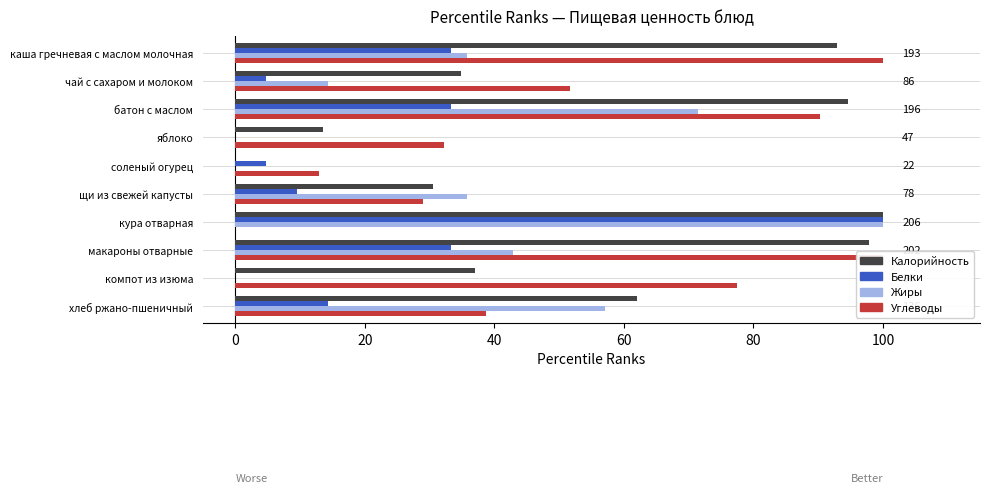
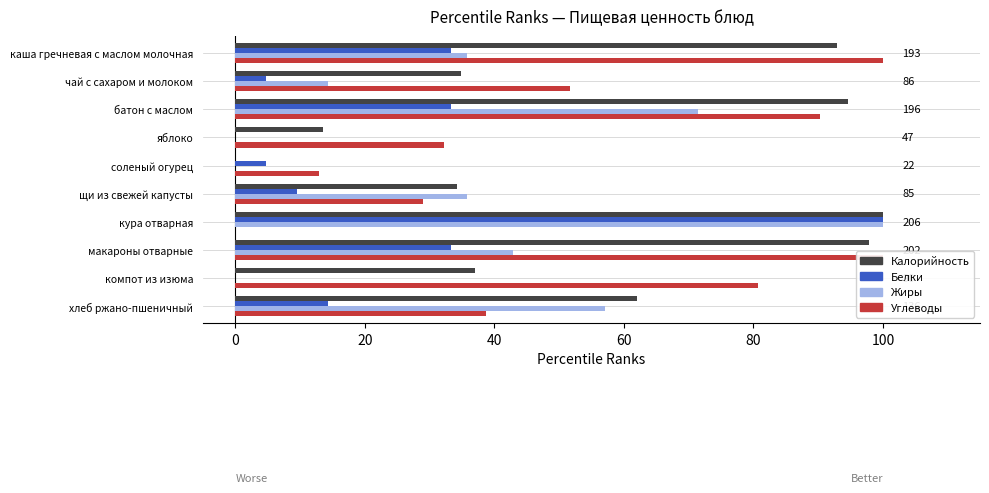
  {
    "Калорийность": {
-     "щи из свежей капусты": 78
+     "щи из свежей капусты": 85
    },
    "Белки": {
      "каша гречневая с маслом молочная": 33,
      "чай с сахаром и молоком": 5,
      "батон с маслом": 33,
      "яблоко": 0,
      "соленый огурец": 5,
      "щи из свежей капусты": 10,
      "макароны отварные": 33,
      "компот из изюма": 0,
      "хлеб ржано-пшеничный": 14
    },
    "Жиры": {
      "каша гречневая с маслом молочная": 36,
      "чай с сахаром и молоком": 14,
      "батон с маслом": 71,
      "яблоко": 0,
      "соленый огурец": 0,
      "щи из свежей капусты": 36,
      "макароны отварные": 43,
      "компот из изюма": 0,
      "хлеб ржано-пшеничный": 57
    },
    "Углеводы": {
      "чай с сахаром и молоком": 52,
      "батон с маслом": 90,
      "яблоко": 32,
      "соленый огурец": 13,
      "щи из свежей капусты": 29,
      "кура отварная": 0,
-     "компот из изюма": 77,
+     "компот из изюма": 81,
      "хлеб ржано-пшеничный": 39
    }
  }
